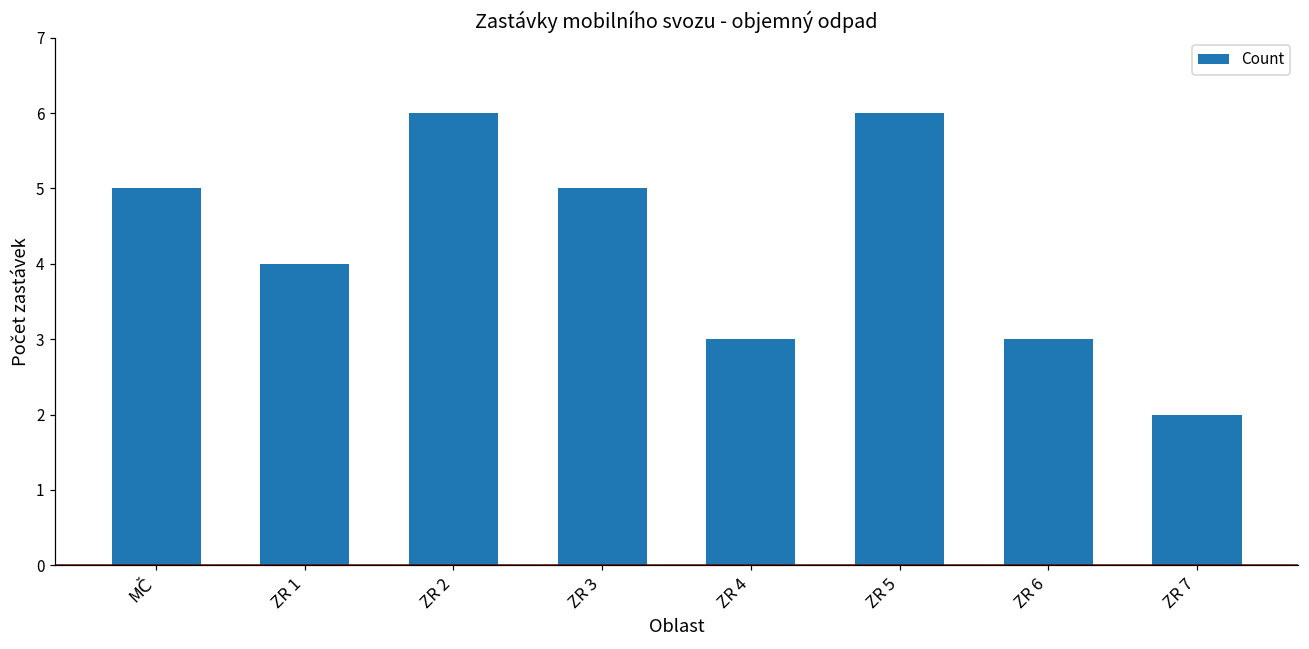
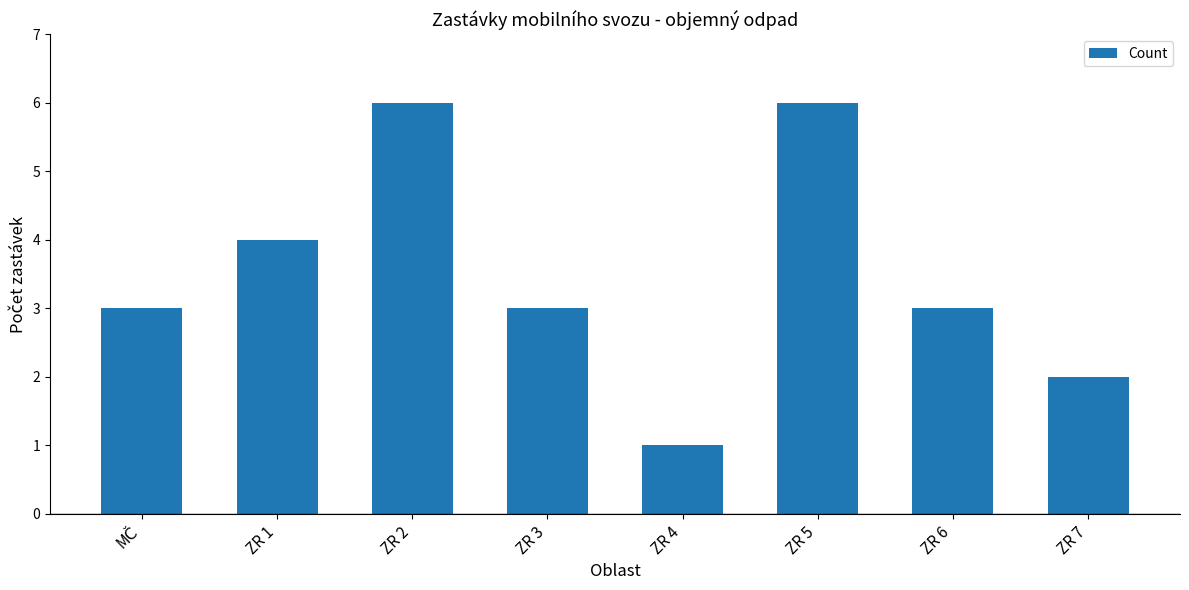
  {
-   "MČ": 5,
+   "MČ": 3,
    "ZR 1": 4,
    "ZR 2": 6,
-   "ZR 3": 5,
-   "ZR 4": 3,
+   "ZR 3": 3,
+   "ZR 4": 1,
    "ZR 5": 6,
    "ZR 6": 3,
    "ZR 7": 2
  }
